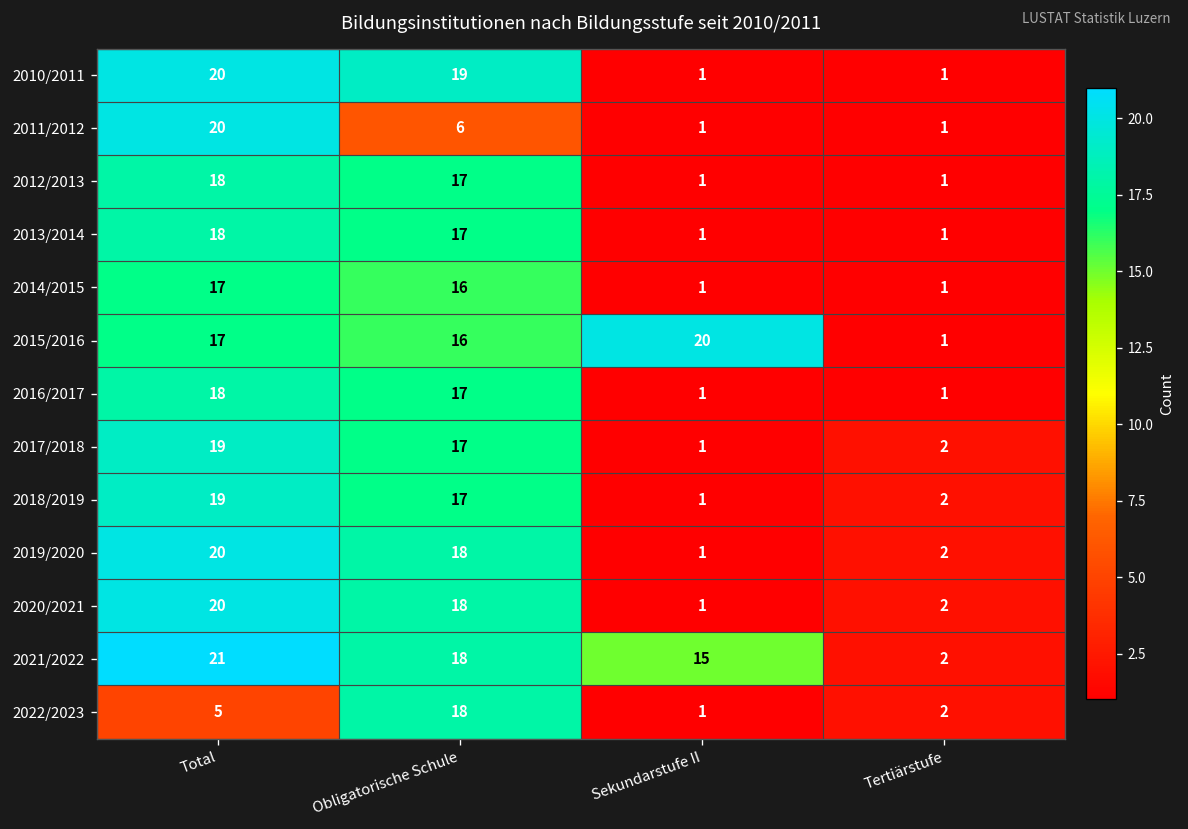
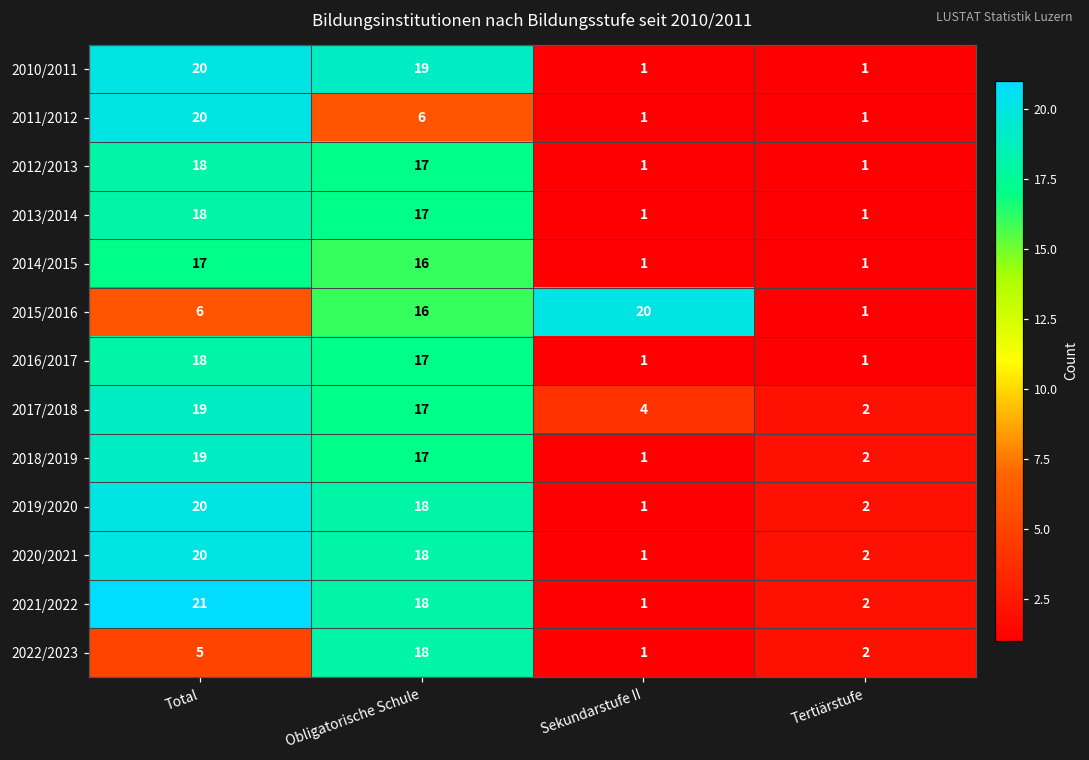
  {
    "2010/2011": {
      "Total": 20,
      "Obligatorische Schule": 19,
      "Sekundarstufe II": 1,
      "Tertiärstufe": 1
    },
    "2011/2012": {
      "Total": 20,
      "Obligatorische Schule": 6,
      "Sekundarstufe II": 1,
      "Tertiärstufe": 1
    },
    "2012/2013": {
      "Total": 18,
      "Obligatorische Schule": 17,
      "Sekundarstufe II": 1,
      "Tertiärstufe": 1
    },
    "2013/2014": {
      "Total": 18,
      "Obligatorische Schule": 17,
      "Sekundarstufe II": 1,
      "Tertiärstufe": 1
    },
    "2014/2015": {
      "Total": 17,
      "Obligatorische Schule": 16,
      "Sekundarstufe II": 1,
      "Tertiärstufe": 1
    },
    "2015/2016": {
-     "Total": 17,
+     "Total": 6,
      "Obligatorische Schule": 16,
      "Sekundarstufe II": 20,
      "Tertiärstufe": 1
    },
    "2016/2017": {
      "Total": 18,
      "Obligatorische Schule": 17,
      "Sekundarstufe II": 1,
      "Tertiärstufe": 1
    },
    "2017/2018": {
      "Total": 19,
      "Obligatorische Schule": 17,
-     "Sekundarstufe II": 1,
+     "Sekundarstufe II": 4,
      "Tertiärstufe": 2
    },
    "2018/2019": {
      "Total": 19,
      "Obligatorische Schule": 17,
      "Sekundarstufe II": 1,
      "Tertiärstufe": 2
    },
    "2019/2020": {
      "Total": 20,
      "Obligatorische Schule": 18,
      "Sekundarstufe II": 1,
      "Tertiärstufe": 2
    },
    "2020/2021": {
      "Total": 20,
      "Obligatorische Schule": 18,
      "Sekundarstufe II": 1,
      "Tertiärstufe": 2
    },
    "2021/2022": {
      "Total": 21,
      "Obligatorische Schule": 18,
-     "Sekundarstufe II": 15,
+     "Sekundarstufe II": 1,
      "Tertiärstufe": 2
    },
    "2022/2023": {
      "Total": 5,
      "Obligatorische Schule": 18,
      "Sekundarstufe II": 1,
      "Tertiärstufe": 2
    }
  }
